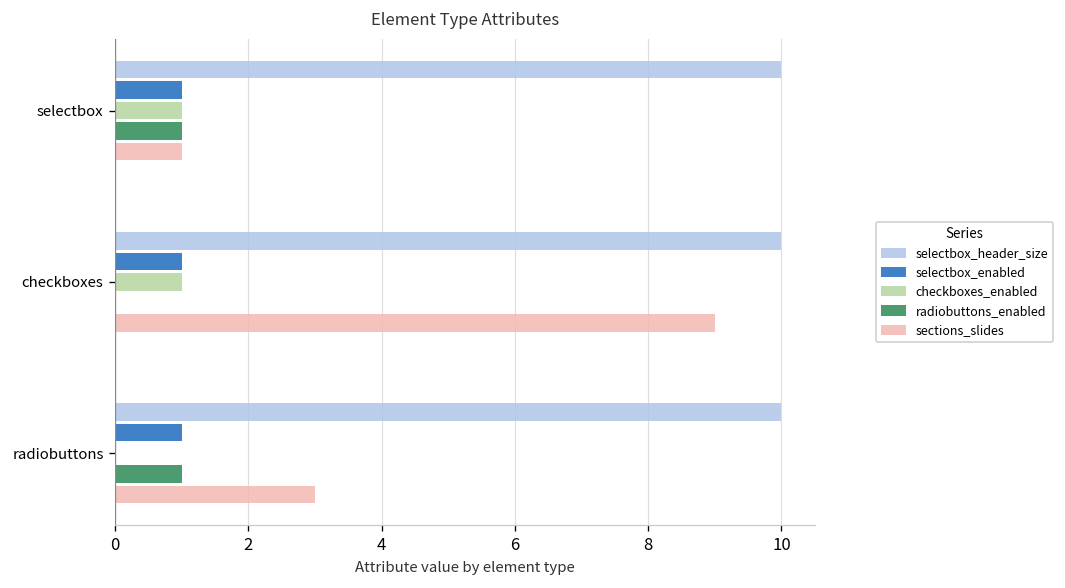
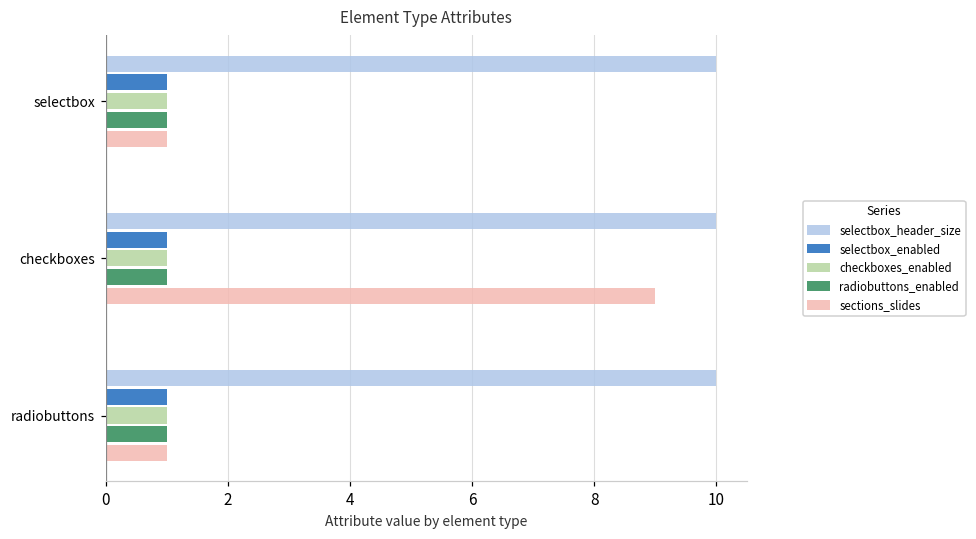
  {
    "selectbox_header_size": {
      "selectbox": 10,
      "checkboxes": 10,
      "radiobuttons": 10
    },
    "selectbox_enabled": {
      "selectbox": 1,
      "checkboxes": 1,
      "radiobuttons": 1
    },
    "checkboxes_enabled": {
      "selectbox": 1,
      "checkboxes": 1,
-     "radiobuttons": 0
+     "radiobuttons": 1
    },
    "radiobuttons_enabled": {
      "selectbox": 1,
-     "checkboxes": 0,
+     "checkboxes": 1,
      "radiobuttons": 1
    },
    "sections_slides": {
      "selectbox": 1,
      "checkboxes": 9,
-     "radiobuttons": 3
+     "radiobuttons": 1
    }
  }
